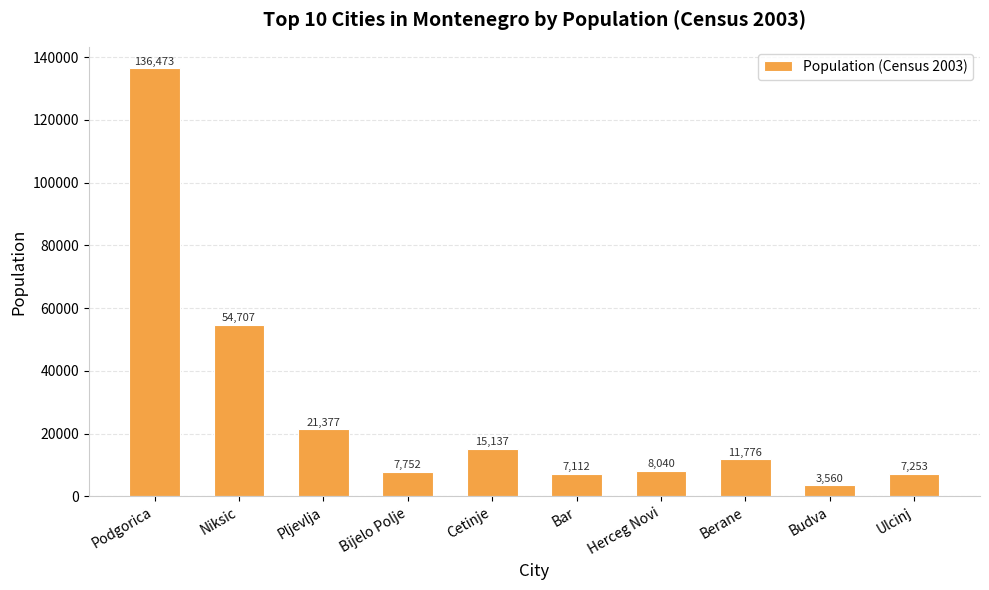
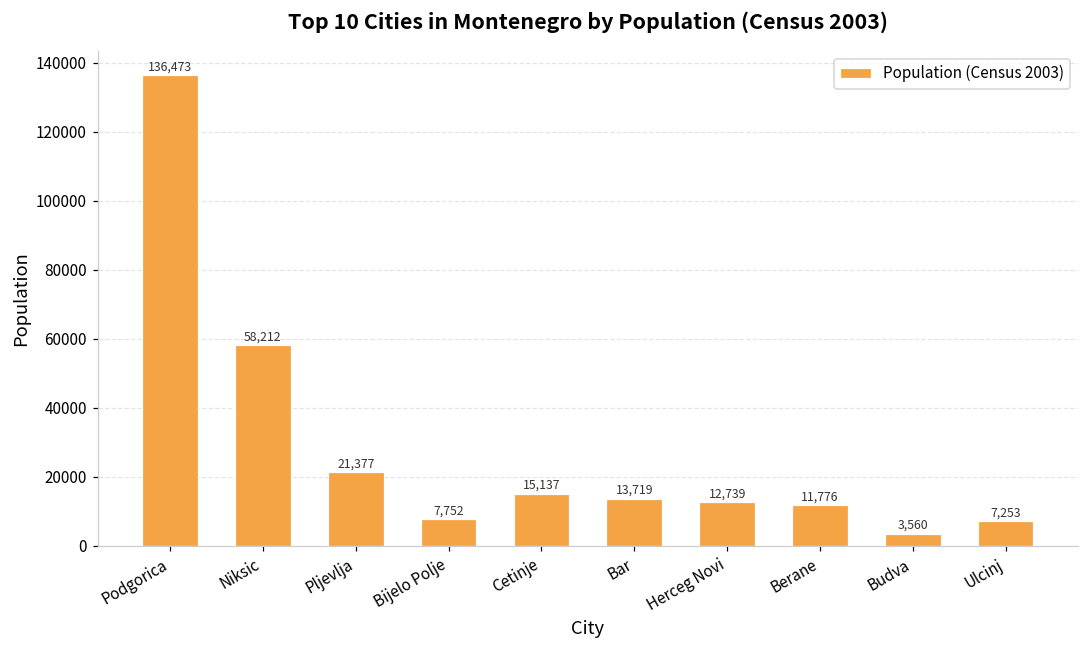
  {
    "Podgorica": "136,473",
-   "Niksic": "54,707",
+   "Niksic": "58,212",
    "Pljevlja": "21,377",
    "Bijelo Polje": "7,752",
    "Cetinje": "15,137",
-   "Bar": "7,112",
-   "Herceg Novi": "8,040",
+   "Bar": "13,719",
+   "Herceg Novi": "12,739",
    "Berane": "11,776",
    "Budva": "3,560",
    "Ulcinj": "7,253"
  }
